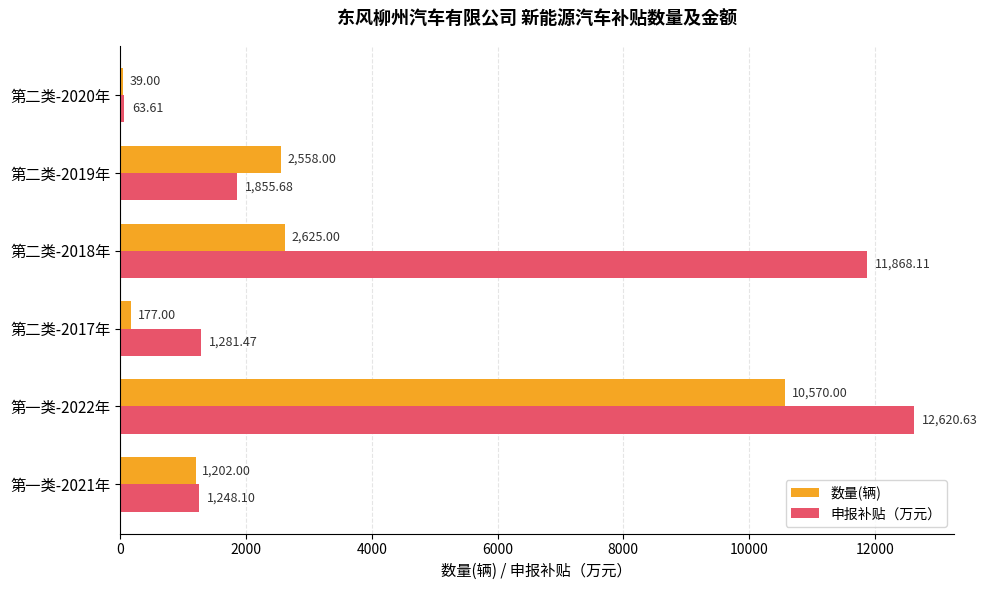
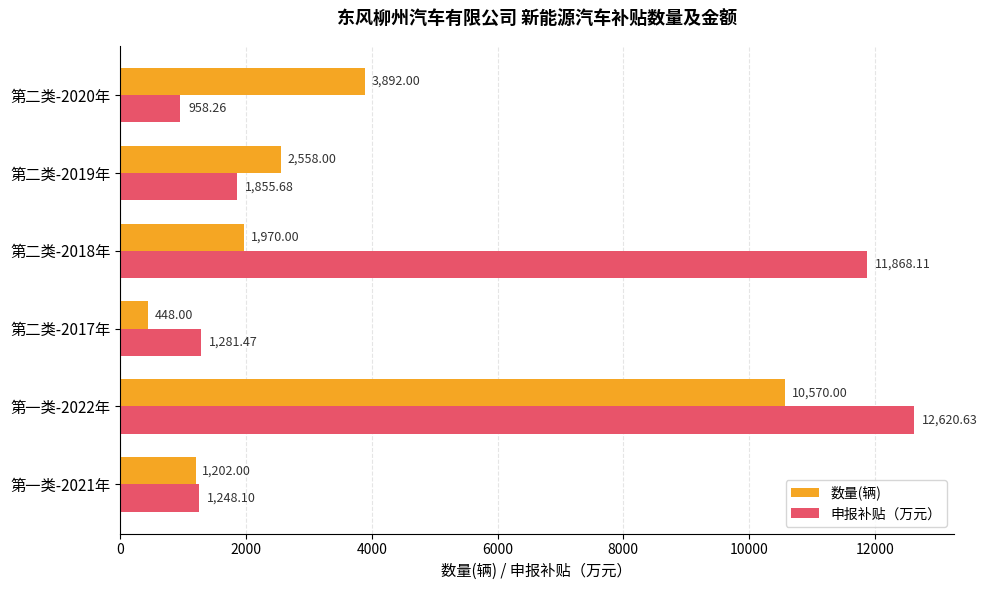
  {
    "数量(辆)": {
-     "第二类-2020年": "39.00",
+     "第二类-2020年": "3,892.00",
      "第二类-2019年": "2,558.00",
-     "第二类-2018年": "2,625.00",
-     "第二类-2017年": "177.00",
+     "第二类-2018年": "1,970.00",
+     "第二类-2017年": "448.00",
      "第一类-2022年": "10,570.00",
      "第一类-2021年": "1,202.00"
    },
    "申报补贴（万元）": {
-     "第二类-2020年": "63.61",
+     "第二类-2020年": "958.26",
      "第二类-2019年": "1,855.68",
      "第二类-2018年": "11,868.11",
      "第二类-2017年": "1,281.47",
      "第一类-2022年": "12,620.63",
      "第一类-2021年": "1,248.10"
    }
  }
